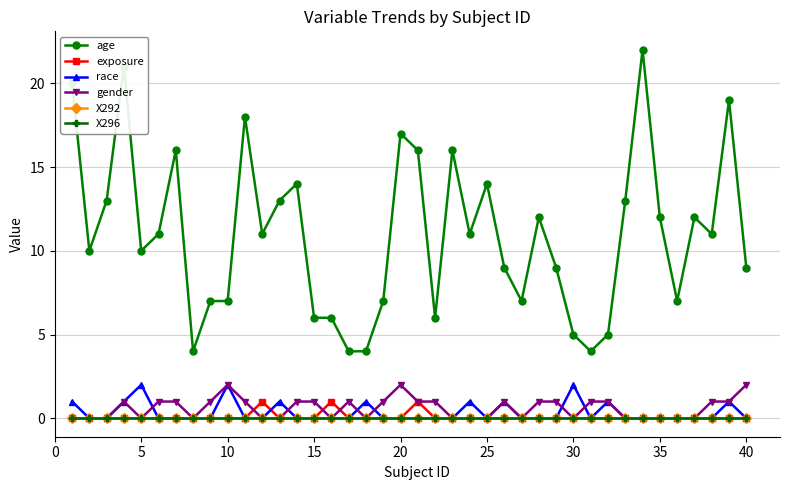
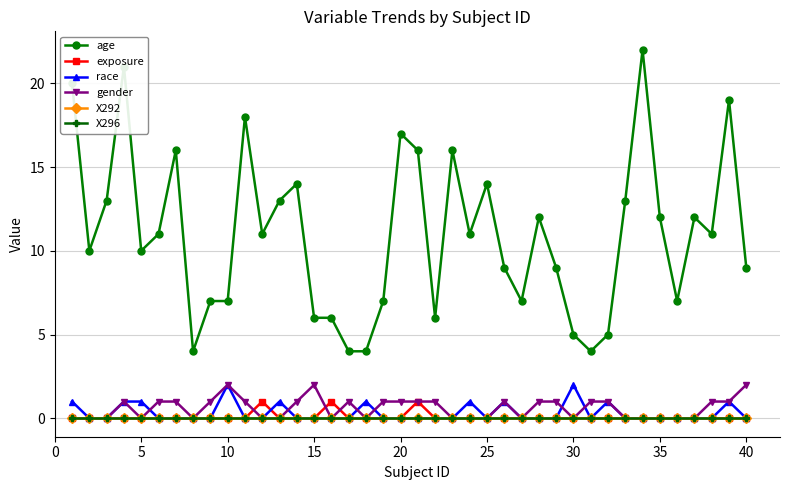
  {
    "race": {
-     "5": 2,
+     "5": 1,
      "30": 2
    },
    "gender": {
-     "15": 1,
-     "20": 2,
+     "15": 2,
+     "20": 1,
      "40": 2
    }
  }
